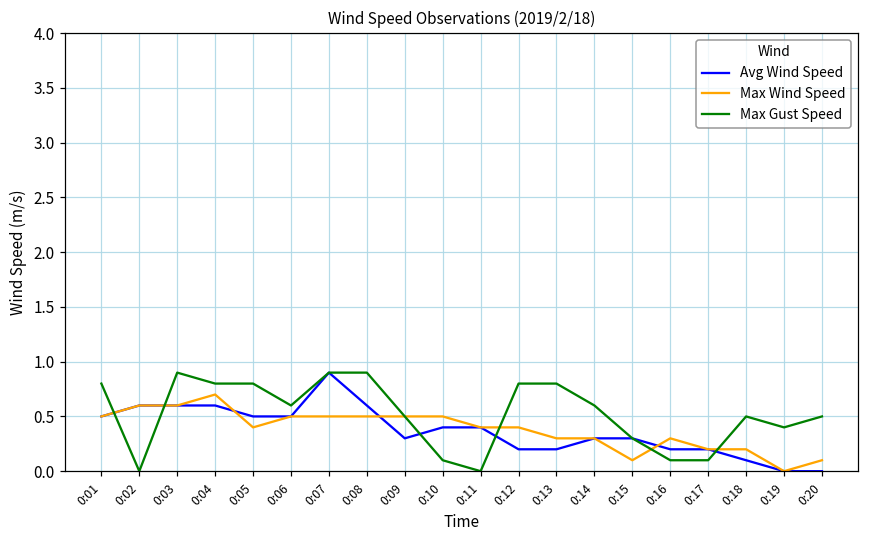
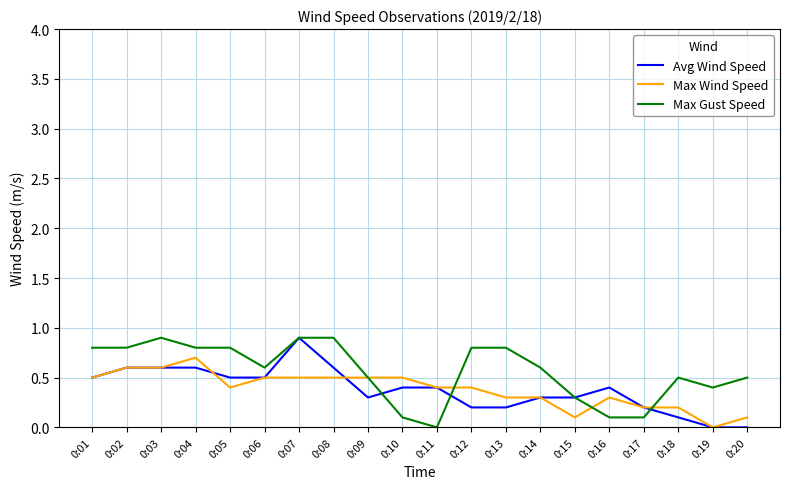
  {
    "Avg Wind Speed": {
      "0:04": 0.6,
      "0:05": 0.5,
      "0:08": 0.6,
      "0:09": 0.3,
      "0:10": 0.4,
      "0:12": 0.2,
      "0:13": 0.2,
-     "0:16": 0.2,
+     "0:16": 0.4,
      "0:18": 0.1,
      "0:20": 0.0
    },
    "Max Wind Speed": {
      "0:04": 0.7,
      "0:05": 0.4,
      "0:07": 0.5,
      "0:08": 0.5,
      "0:10": 0.5,
      "0:12": 0.4,
      "0:13": 0.3,
      "0:15": 0.1,
      "0:16": 0.3,
      "0:18": 0.2,
      "0:20": 0.1
    },
    "Max Gust Speed": {
      "0:01": 0.8,
-     "0:02": 0.0,
+     "0:02": 0.8,
      "0:03": 0.9,
      "0:04": 0.8,
      "0:05": 0.8,
      "0:06": 0.6,
      "0:08": 0.9,
      "0:10": 0.1,
      "0:11": 0.0,
      "0:12": 0.8,
      "0:13": 0.8,
      "0:14": 0.6,
      "0:16": 0.1,
      "0:17": 0.1,
      "0:18": 0.5,
      "0:19": 0.4,
      "0:20": 0.5
    }
  }
